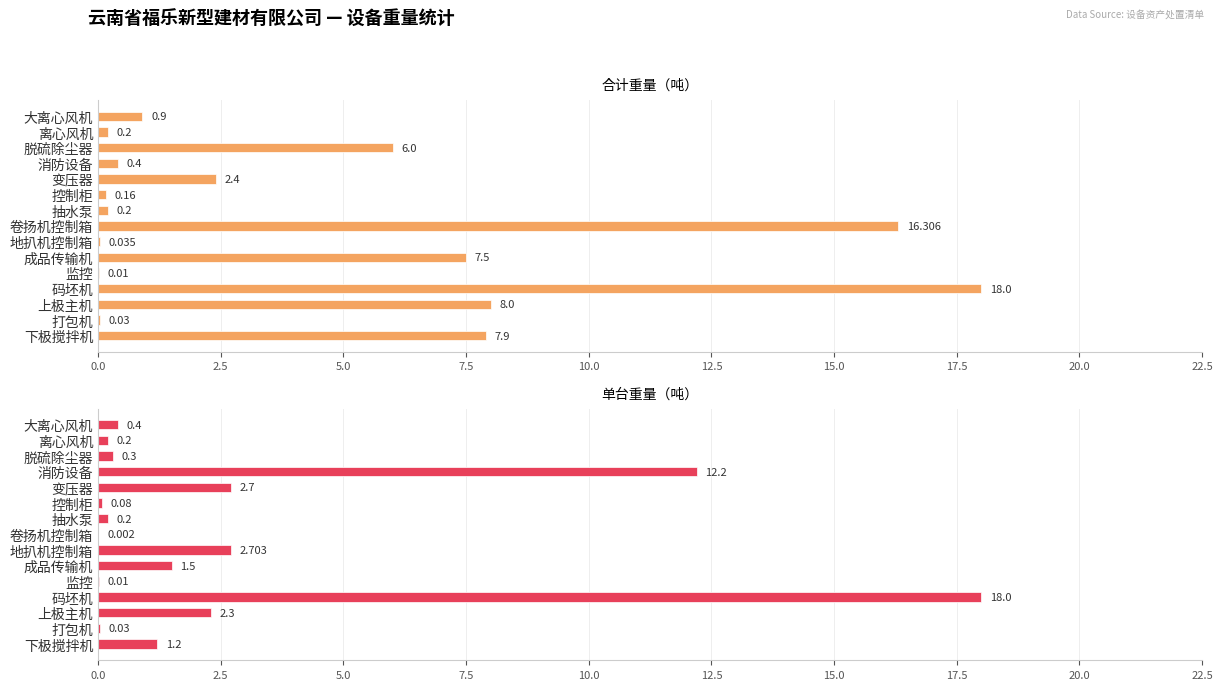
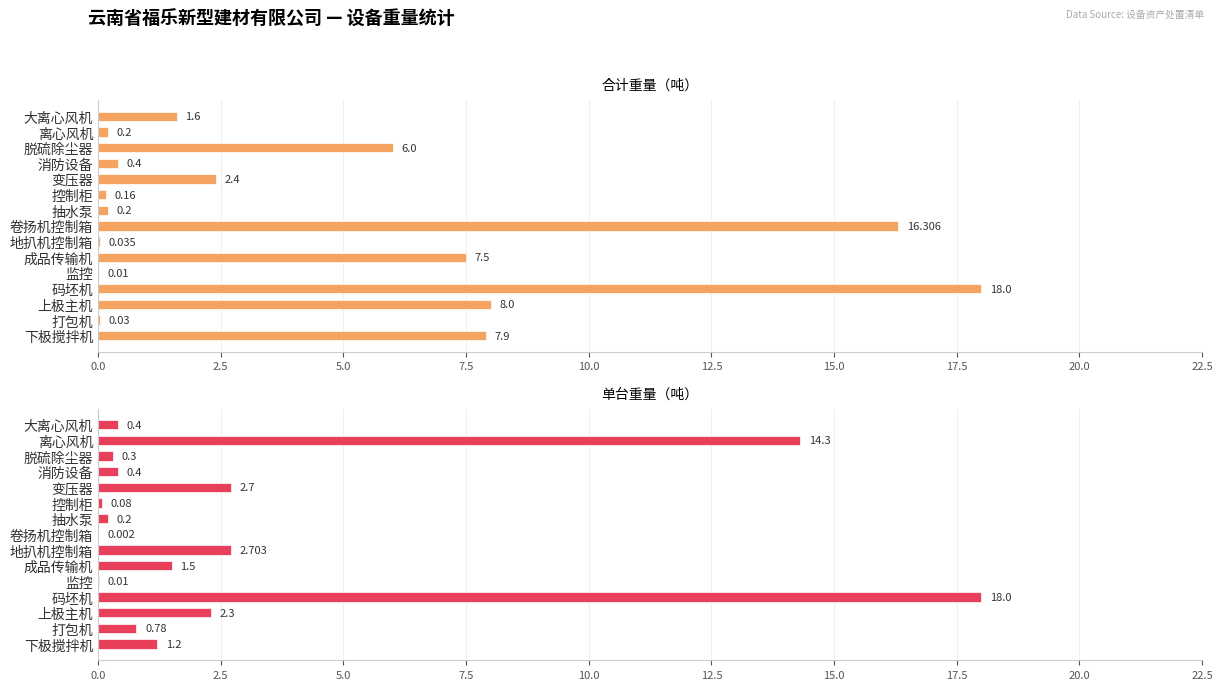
  {
    "合计重量（吨）": {
-     "大离心风机": 0.9,
+     "大离心风机": 1.6,
      "离心风机": 0.2,
      "脱硫除尘器": 6.0,
      "消防设备": 0.4,
      "变压器": 2.4,
      "控制柜": 0.16,
      "抽水泵": 0.2,
      "卷扬机控制箱": 16.306,
      "地扒机控制箱": 0.035,
      "成品传输机": 7.5,
      "监控": 0.01,
      "码坯机": 18.0,
      "上极主机": 8.0,
      "打包机": 0.03,
      "下极搅拌机": 7.9
    },
    "单台重量（吨）": {
      "大离心风机": 0.4,
-     "离心风机": 0.2,
+     "离心风机": 14.3,
      "脱硫除尘器": 0.3,
-     "消防设备": 12.2,
+     "消防设备": 0.4,
      "变压器": 2.7,
      "控制柜": 0.08,
      "抽水泵": 0.2,
      "卷扬机控制箱": 0.002,
      "地扒机控制箱": 2.703,
      "成品传输机": 1.5,
      "监控": 0.01,
      "码坯机": 18.0,
      "上极主机": 2.3,
-     "打包机": 0.03,
+     "打包机": 0.78,
      "下极搅拌机": 1.2
    }
  }
